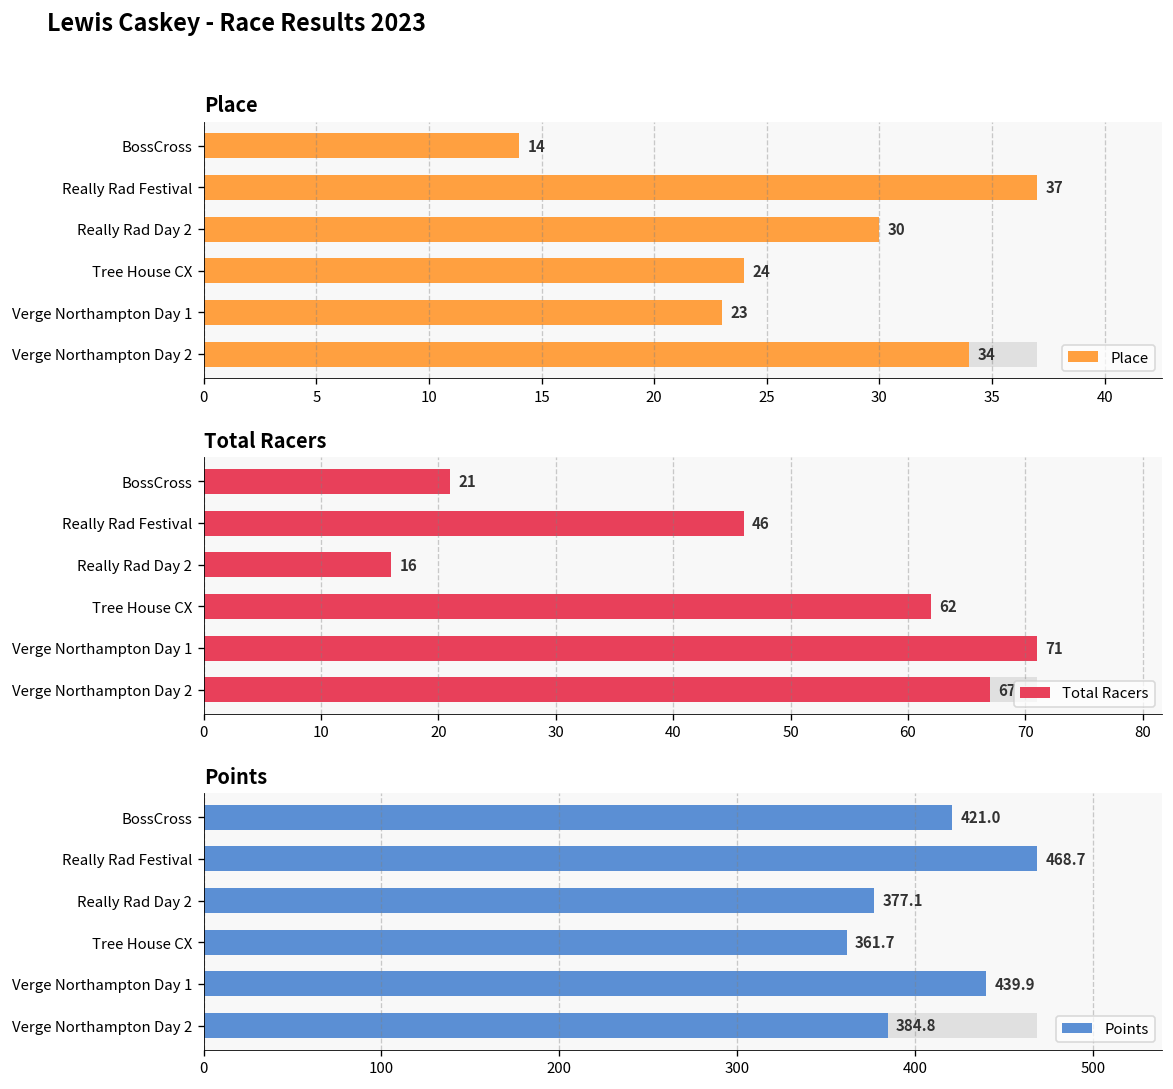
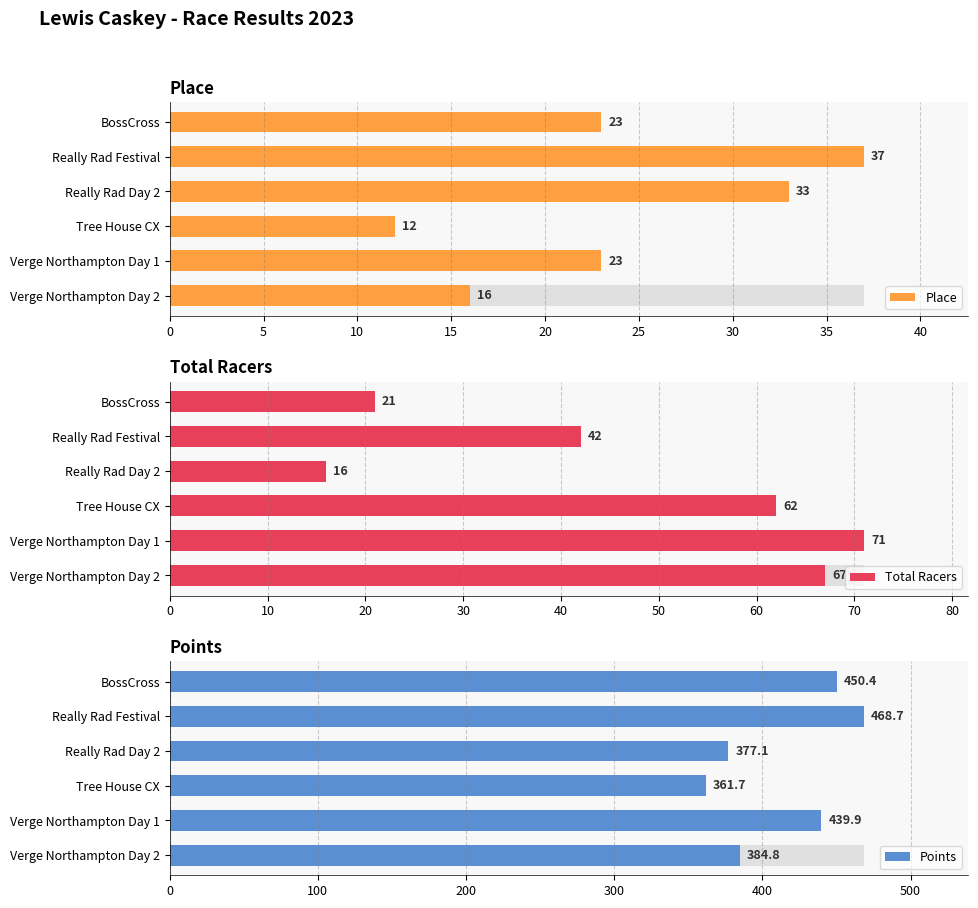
  {
    "Place": {
      "Place": {
-       "BossCross": 14,
+       "BossCross": 23,
        "Really Rad Festival": 37,
-       "Really Rad Day 2": 30,
-       "Tree House CX": 24,
+       "Really Rad Day 2": 33,
+       "Tree House CX": 12,
        "Verge Northampton Day 1": 23,
-       "Verge Northampton Day 2": 34
+       "Verge Northampton Day 2": 16
      }
    },
    "Total Racers": {
      "Total Racers": {
        "BossCross": 21,
-       "Really Rad Festival": 46,
+       "Really Rad Festival": 42,
        "Really Rad Day 2": 16,
        "Tree House CX": 62,
        "Verge Northampton Day 1": 71
      }
    },
    "Points": {
      "Points": {
-       "BossCross": 421.0,
+       "BossCross": 450.4,
        "Really Rad Festival": 468.7,
        "Really Rad Day 2": 377.1,
        "Tree House CX": 361.7,
        "Verge Northampton Day 1": 439.9
      }
    }
  }
